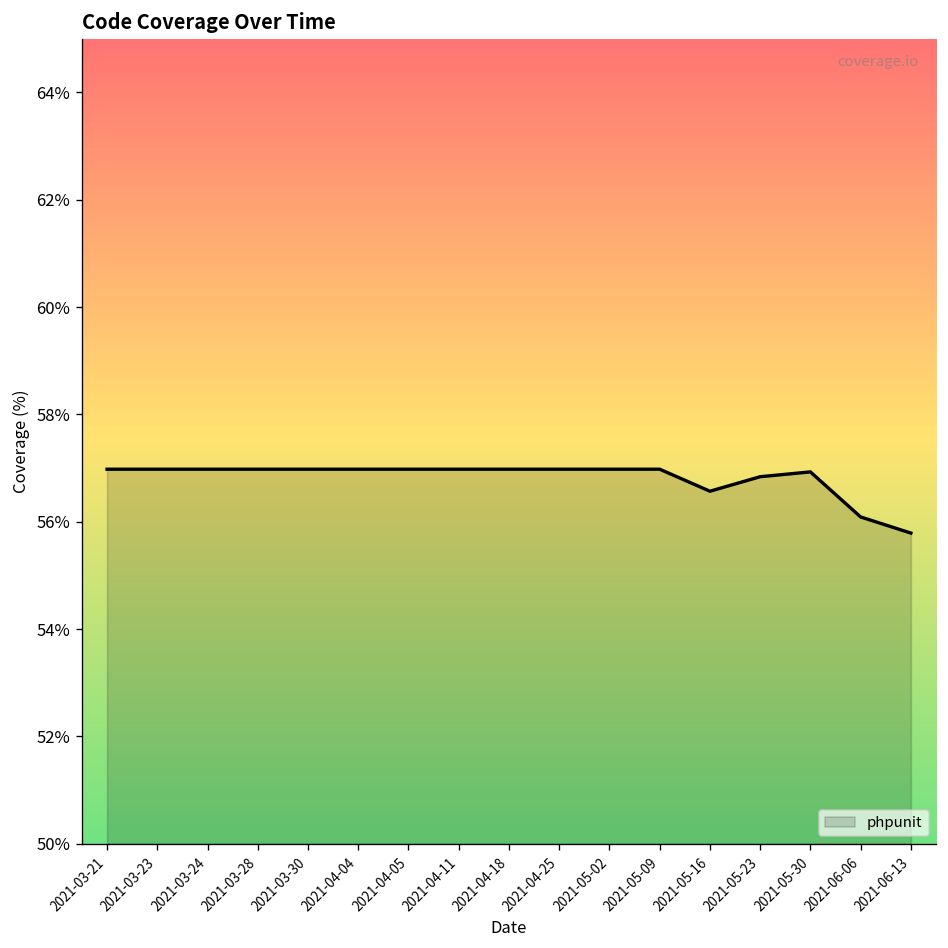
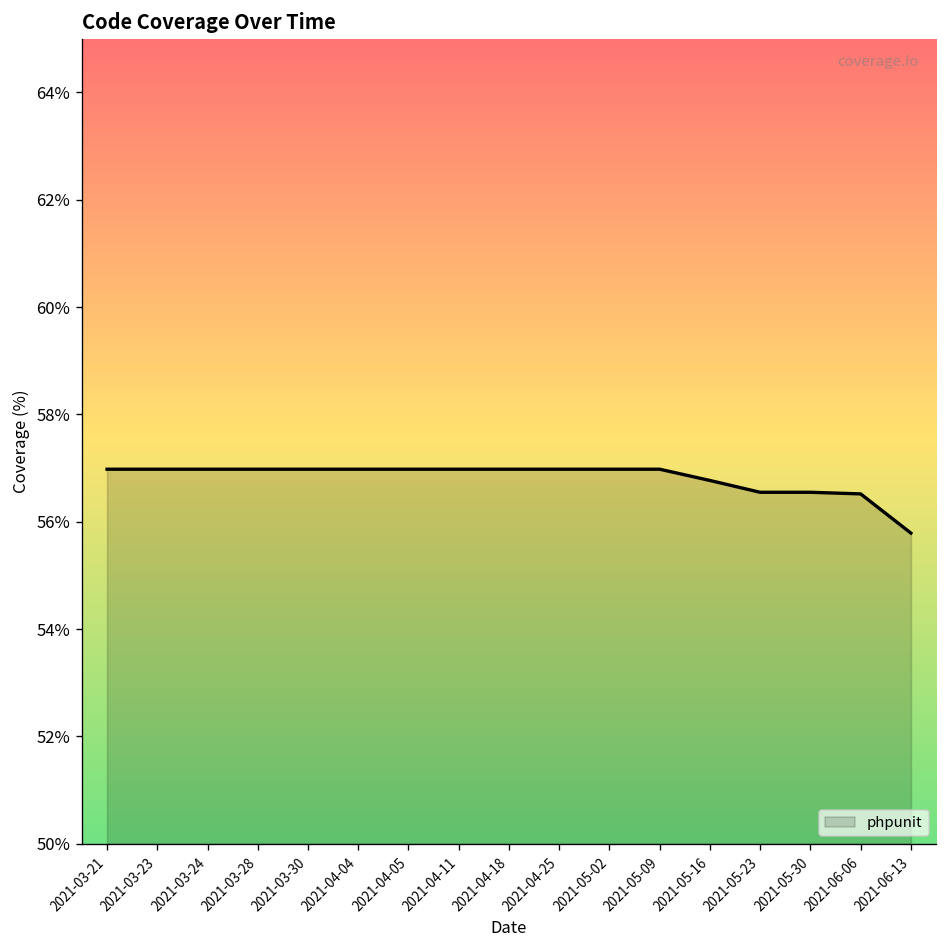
  {
    "2021-03-21": "57.0%",
    "2021-03-23": "57.0%",
    "2021-03-24": "57.0%",
    "2021-03-28": "57.0%",
    "2021-03-30": "57.0%",
    "2021-04-04": "57.0%",
    "2021-04-05": "57.0%",
    "2021-04-11": "57.0%",
    "2021-04-18": "57.0%",
    "2021-04-25": "57.0%",
    "2021-05-02": "57.0%",
    "2021-05-09": "57.0%",
-   "2021-05-16": "56.6%",
-   "2021-05-23": "56.8%",
-   "2021-05-30": "56.9%",
-   "2021-06-06": "56.1%",
+   "2021-05-16": "56.8%",
+   "2021-05-23": "56.6%",
+   "2021-05-30": "56.6%",
+   "2021-06-06": "56.5%",
    "2021-06-13": "55.8%"
  }
